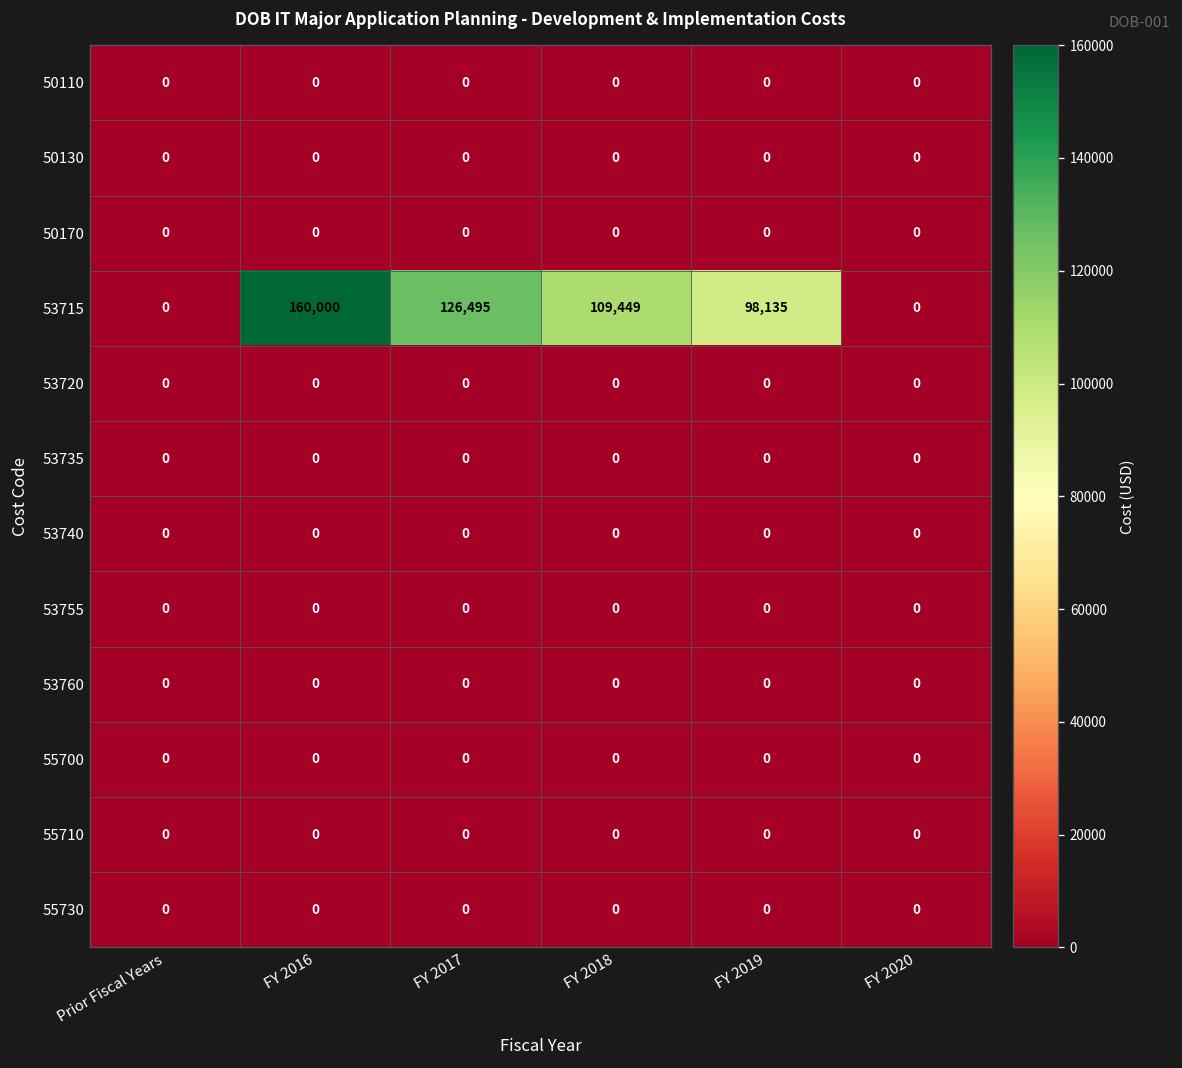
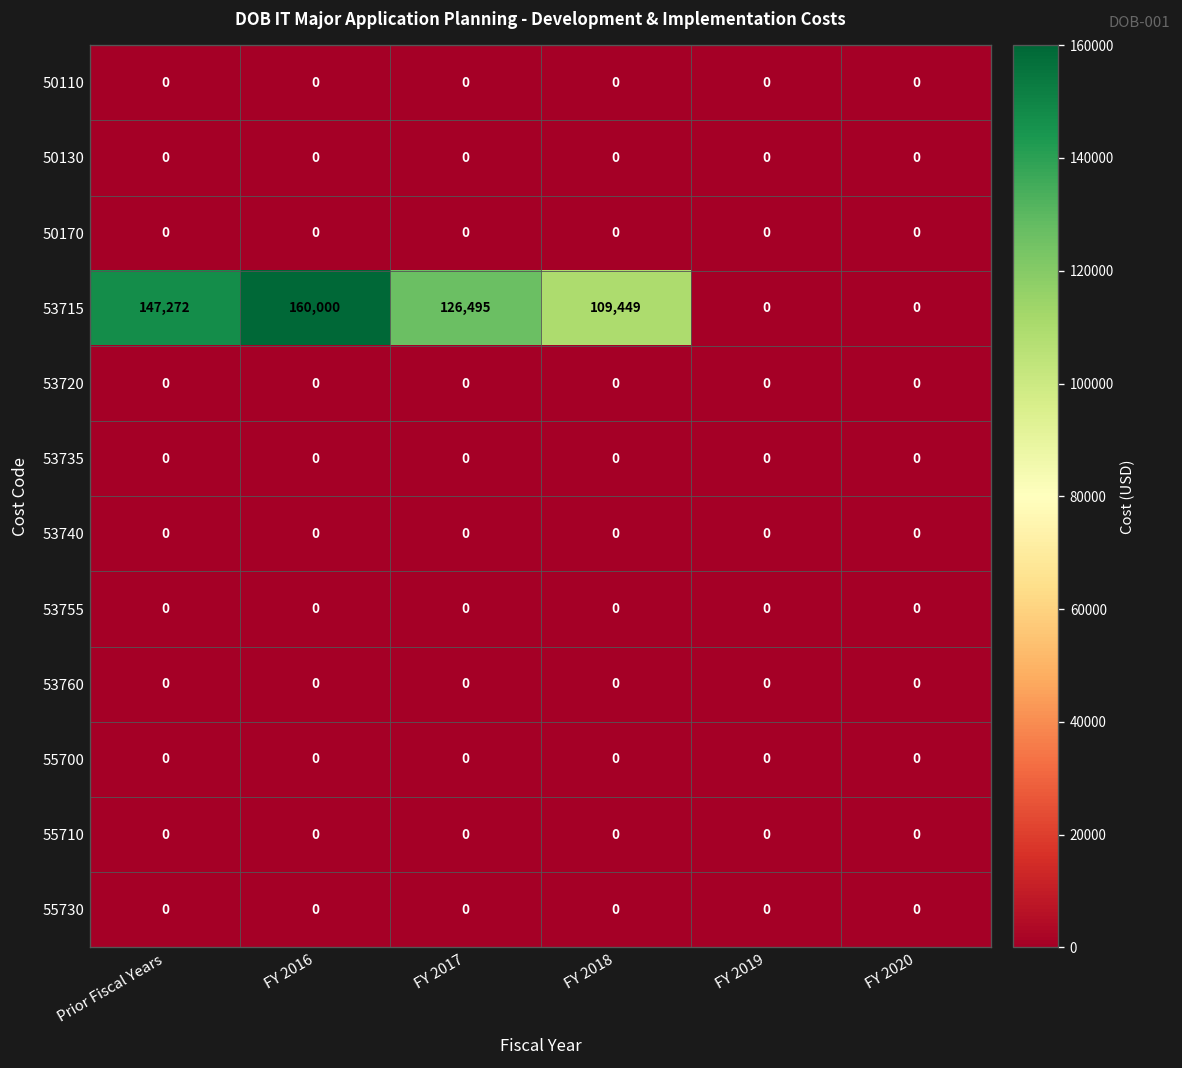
  {
    "50110": {
      "Prior Fiscal Years": "0",
      "FY 2016": "0",
      "FY 2017": "0",
      "FY 2018": "0",
      "FY 2019": "0",
      "FY 2020": "0"
    },
    "50130": {
      "Prior Fiscal Years": "0",
      "FY 2016": "0",
      "FY 2017": "0",
      "FY 2018": "0",
      "FY 2019": "0",
      "FY 2020": "0"
    },
    "50170": {
      "Prior Fiscal Years": "0",
      "FY 2016": "0",
      "FY 2017": "0",
      "FY 2018": "0",
      "FY 2019": "0",
      "FY 2020": "0"
    },
    "53715": {
-     "Prior Fiscal Years": "0",
+     "Prior Fiscal Years": "147,272",
      "FY 2016": "160,000",
      "FY 2017": "126,495",
      "FY 2018": "109,449",
-     "FY 2019": "98,135",
+     "FY 2019": "0",
      "FY 2020": "0"
    },
    "53720": {
      "Prior Fiscal Years": "0",
      "FY 2016": "0",
      "FY 2017": "0",
      "FY 2018": "0",
      "FY 2019": "0",
      "FY 2020": "0"
    },
    "53735": {
      "Prior Fiscal Years": "0",
      "FY 2016": "0",
      "FY 2017": "0",
      "FY 2018": "0",
      "FY 2019": "0",
      "FY 2020": "0"
    },
    "53740": {
      "Prior Fiscal Years": "0",
      "FY 2016": "0",
      "FY 2017": "0",
      "FY 2018": "0",
      "FY 2019": "0",
      "FY 2020": "0"
    },
    "53755": {
      "Prior Fiscal Years": "0",
      "FY 2016": "0",
      "FY 2017": "0",
      "FY 2018": "0",
      "FY 2019": "0",
      "FY 2020": "0"
    },
    "53760": {
      "Prior Fiscal Years": "0",
      "FY 2016": "0",
      "FY 2017": "0",
      "FY 2018": "0",
      "FY 2019": "0",
      "FY 2020": "0"
    },
    "55700": {
      "Prior Fiscal Years": "0",
      "FY 2016": "0",
      "FY 2017": "0",
      "FY 2018": "0",
      "FY 2019": "0",
      "FY 2020": "0"
    },
    "55710": {
      "Prior Fiscal Years": "0",
      "FY 2016": "0",
      "FY 2017": "0",
      "FY 2018": "0",
      "FY 2019": "0",
      "FY 2020": "0"
    },
    "55730": {
      "Prior Fiscal Years": "0",
      "FY 2016": "0",
      "FY 2017": "0",
      "FY 2018": "0",
      "FY 2019": "0",
      "FY 2020": "0"
    }
  }
